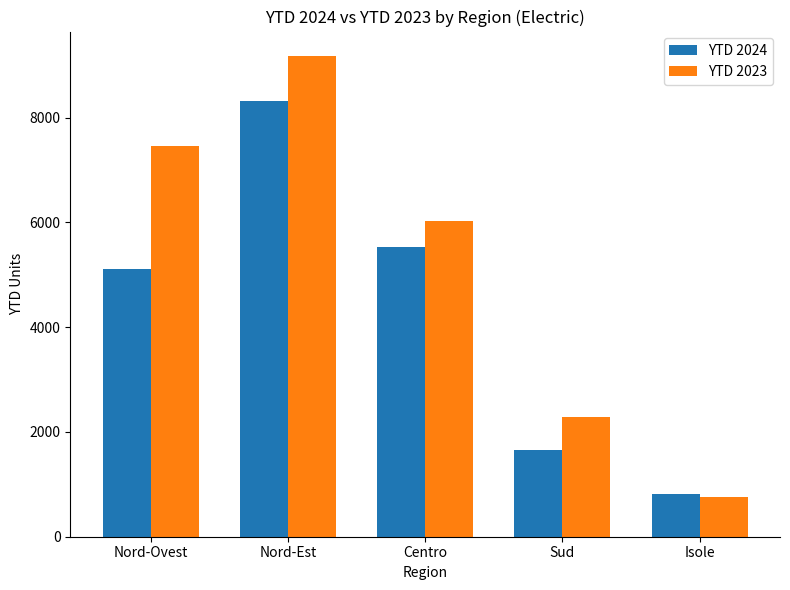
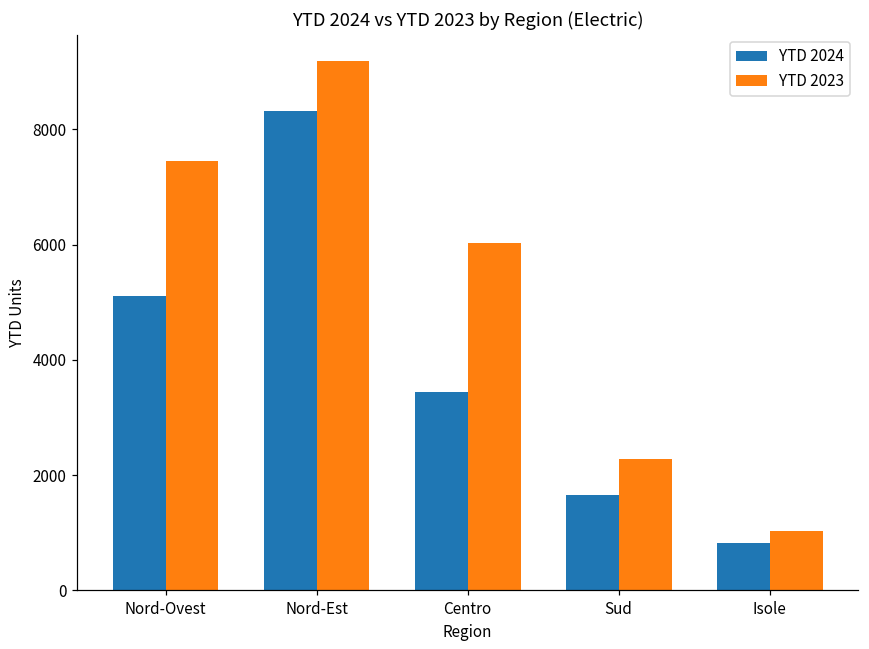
  {
    "YTD 2024": {
      "Nord-Ovest": 5100,
      "Nord-Est": 8300,
-     "Centro": 5500,
+     "Centro": 3400,
      "Sud": 1700,
      "Isole": 800
    },
    "YTD 2023": {
      "Nord-Ovest": 7500,
      "Nord-Est": 9200,
      "Centro": 6000,
      "Sud": 2300,
-     "Isole": 800
+     "Isole": 1000
    }
  }
